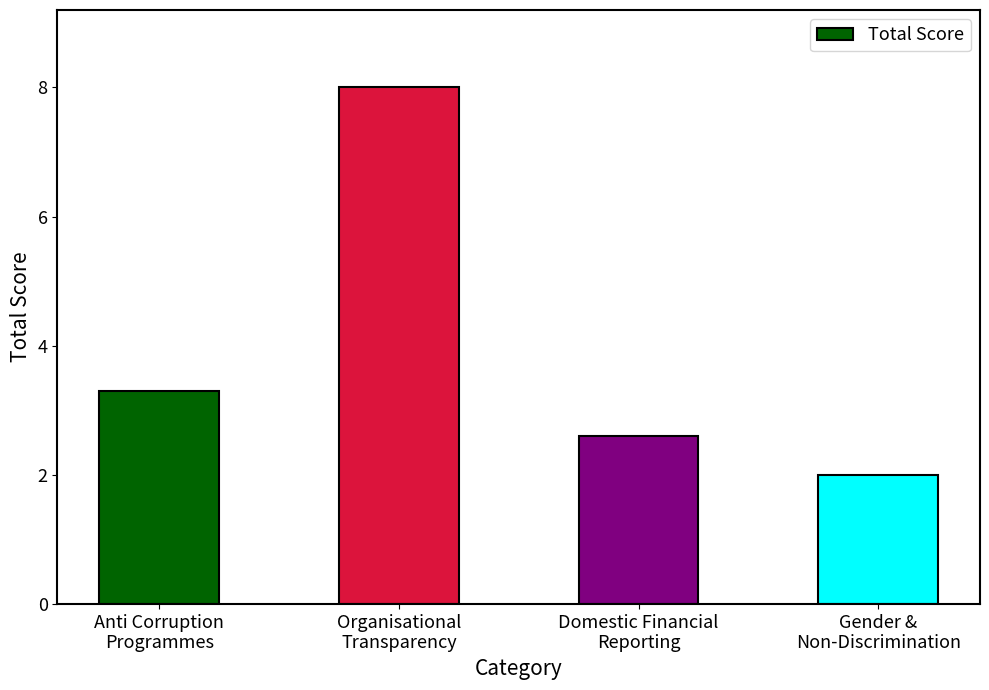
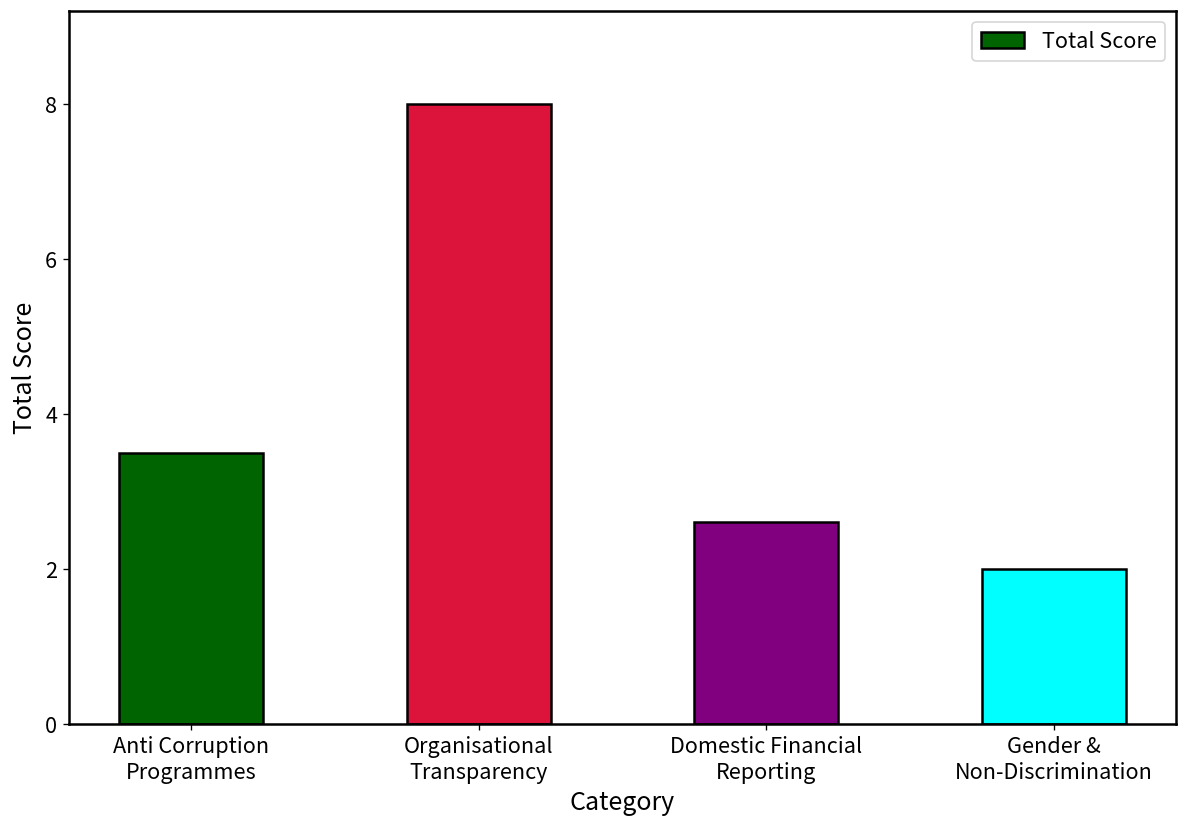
  {
-   "Anti Corruption Programmes": 3.3,
+   "Anti Corruption Programmes": 3.5,
    "Organisational Transparency": 8.0,
    "Domestic Financial Reporting": 2.6,
    "Gender & Non-Discrimination": 2.0
  }
